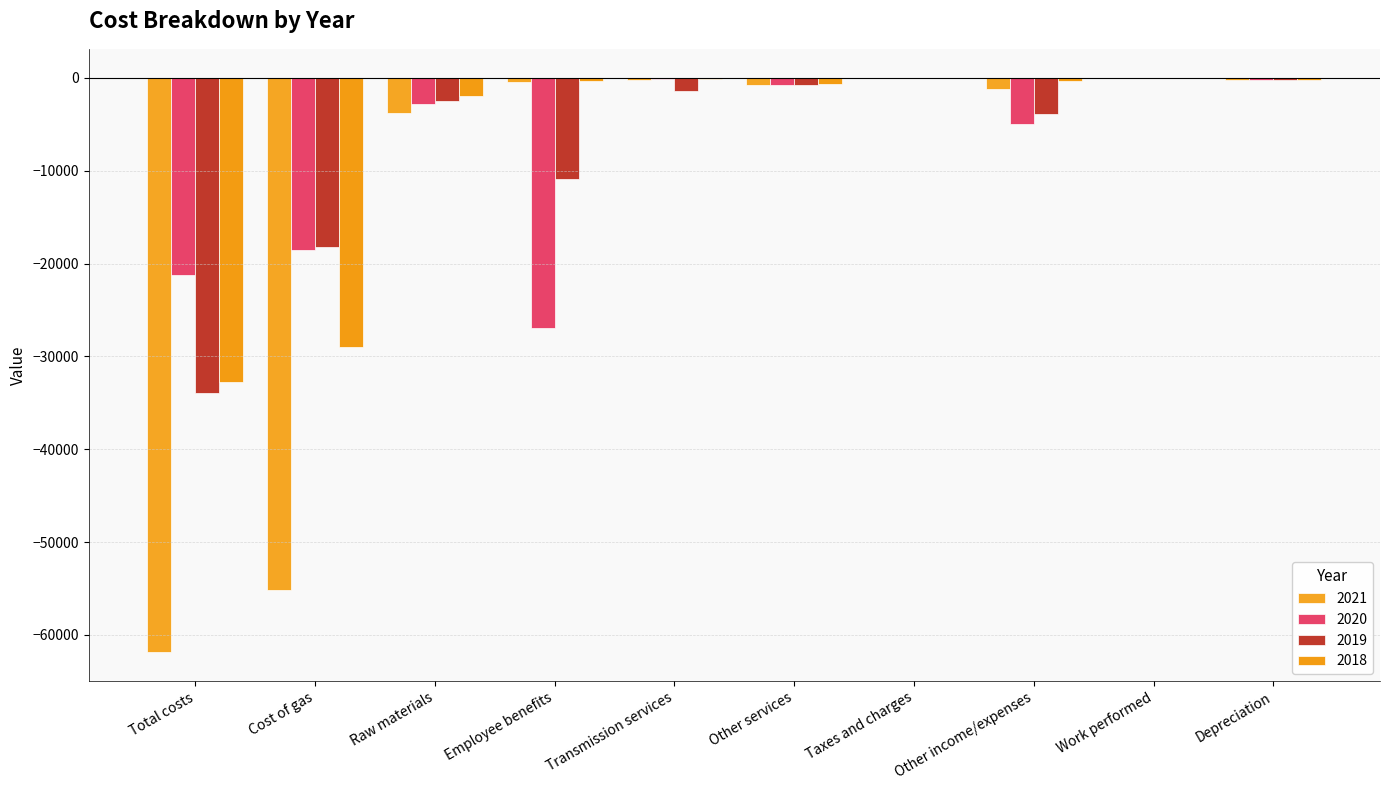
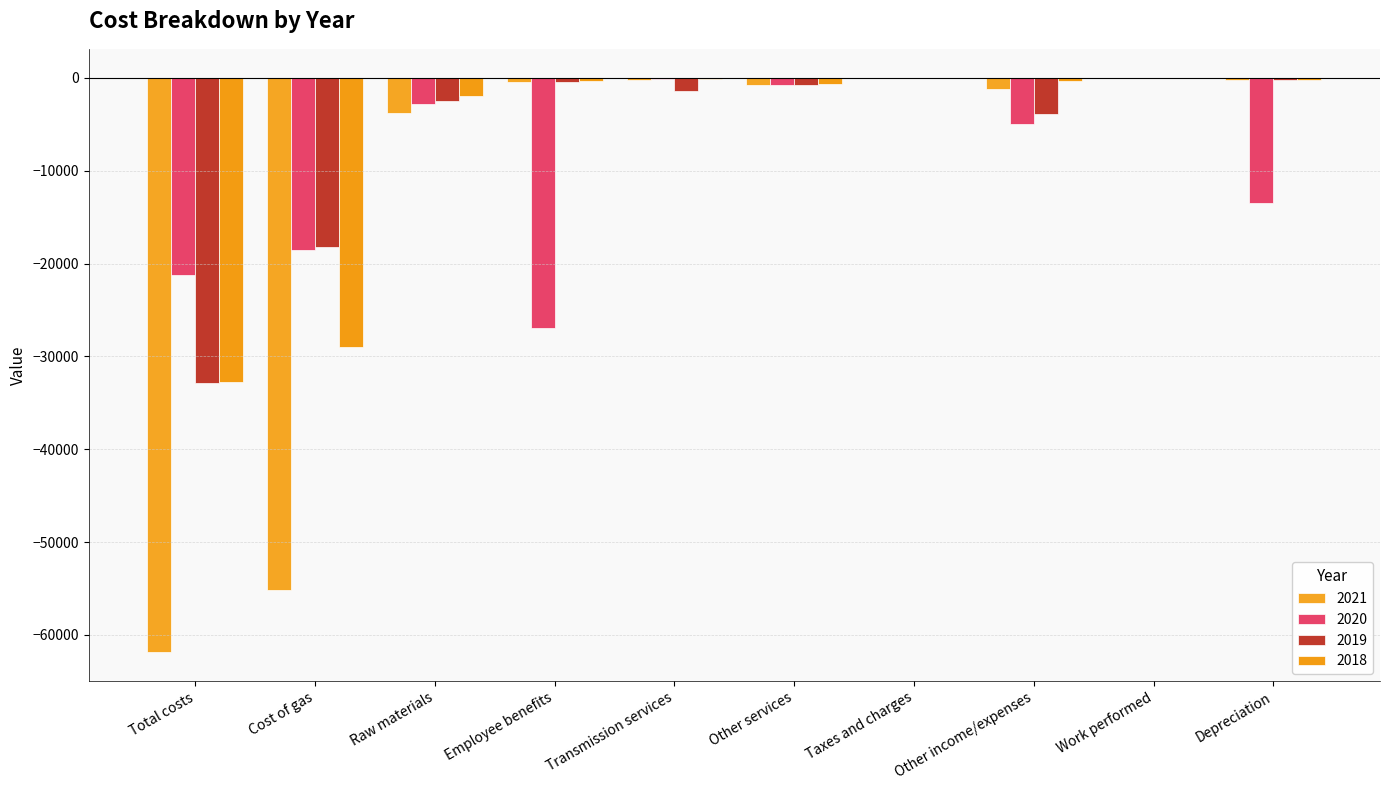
  {
    "2020": {
      "Total costs": -21000,
      "Cost of gas": -19000,
      "Raw materials": -3000,
      "Employee benefits": -27000,
      "Other services": -1000,
      "Other income/expenses": -5000,
-     "Depreciation": 0
+     "Depreciation": -13000
    },
    "2019": {
-     "Total costs": -34000,
+     "Total costs": -33000,
      "Cost of gas": -18000,
      "Raw materials": -2000,
-     "Employee benefits": -11000,
+     "Employee benefits": 0,
      "Transmission services": -1000,
      "Other services": -1000,
      "Other income/expenses": -4000
    }
  }
